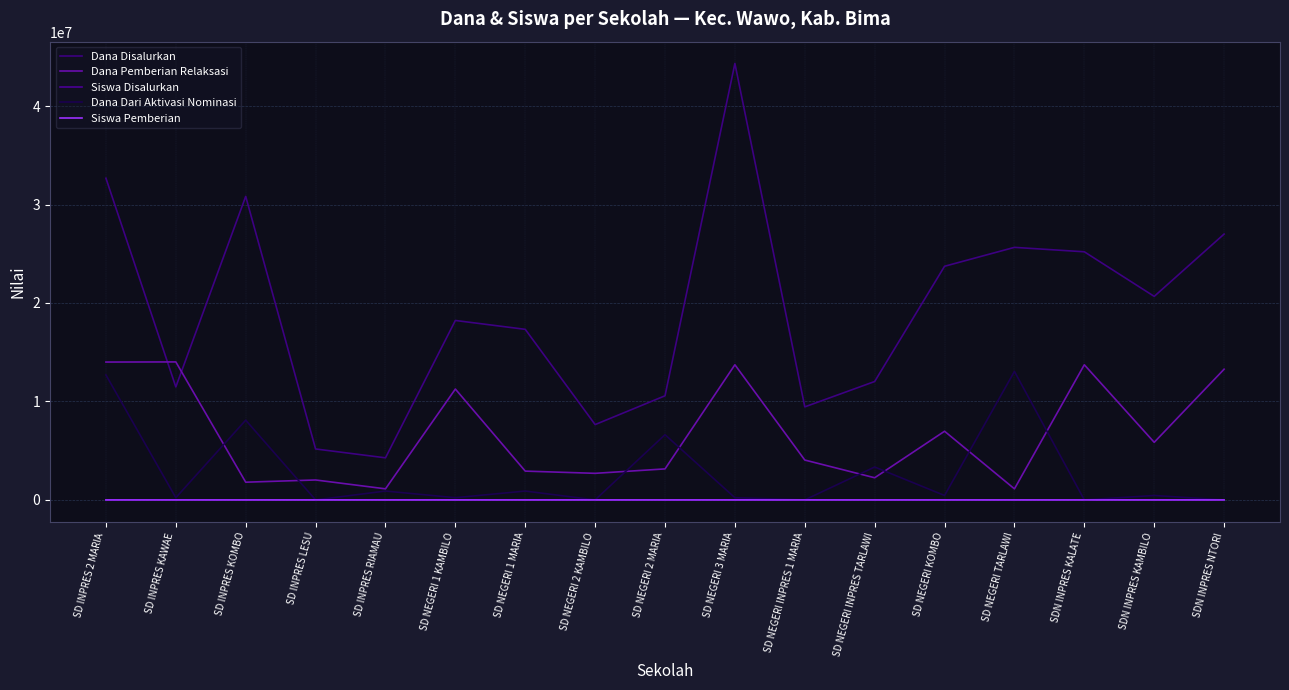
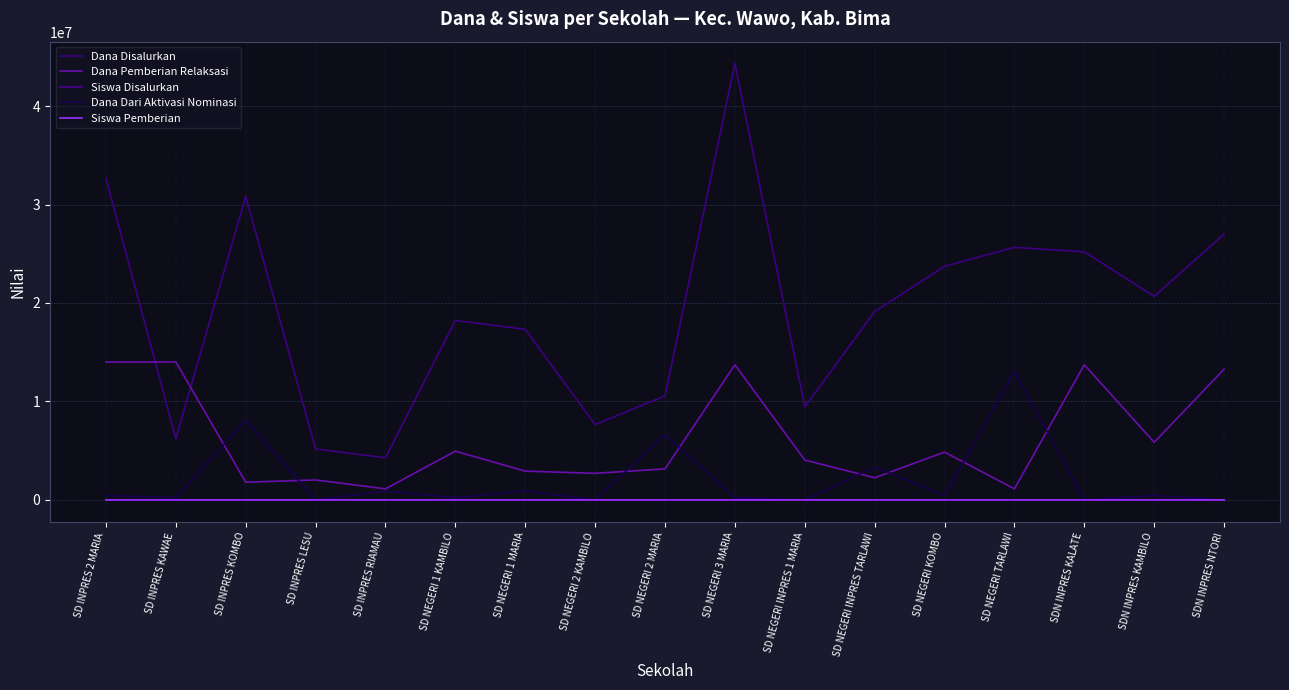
  {
    "Dana Disalurkan": {
      "SD INPRES 2 MARIA": 33000000,
-     "SD INPRES KAWAE": 11000000,
+     "SD INPRES KAWAE": 6000000,
      "SD INPRES KOMBO": 31000000,
      "SD INPRES LESU": 5000000,
      "SD INPRES RIAMAU": 4000000,
      "SD NEGERI 1 KAMBILO": 18000000,
      "SD NEGERI 1 MARIA": 17000000,
      "SD NEGERI 2 KAMBILO": 8000000,
      "SD NEGERI 2 MARIA": 11000000,
      "SD NEGERI 3 MARIA": 44000000,
      "SD NEGERI INPRES 1 MARIA": 9000000,
-     "SD NEGERI INPRES TARLAWI": 12000000,
+     "SD NEGERI INPRES TARLAWI": 19000000,
      "SD NEGERI KOMBO": 24000000,
      "SD NEGERI TARLAWI": 26000000,
      "SDN INPRES KALATE": 25000000,
      "SDN INPRES KAMBILO": 21000000,
      "SDN INPRES NTORI": 27000000
    },
    "Dana Pemberian Relaksasi": {
      "SD INPRES 2 MARIA": 14000000,
      "SD INPRES KAWAE": 14000000,
      "SD INPRES KOMBO": 2000000,
      "SD INPRES LESU": 2000000,
-     "SD NEGERI 1 KAMBILO": 11000000,
+     "SD NEGERI 1 KAMBILO": 5000000,
      "SD NEGERI 1 MARIA": 3000000,
      "SD NEGERI 2 KAMBILO": 3000000,
      "SD NEGERI 2 MARIA": 3000000,
      "SD NEGERI 3 MARIA": 14000000,
      "SD NEGERI INPRES 1 MARIA": 4000000,
      "SD NEGERI INPRES TARLAWI": 2000000,
-     "SD NEGERI KOMBO": 7000000,
+     "SD NEGERI KOMBO": 5000000,
      "SD NEGERI TARLAWI": 1000000,
      "SDN INPRES KALATE": 14000000,
      "SDN INPRES KAMBILO": 6000000,
      "SDN INPRES NTORI": 13000000
    },
    "Siswa Pemberian": {
      "SD INPRES 2 MARIA": 0,
      "SD INPRES KOMBO": 0,
      "SD INPRES RIAMAU": 0,
      "SD NEGERI 1 MARIA": 0,
      "SD NEGERI 2 MARIA": 0,
      "SD NEGERI INPRES TARLAWI": 0,
      "SD NEGERI KOMBO": 0,
      "SD NEGERI TARLAWI": 0,
      "SDN INPRES KAMBILO": 0
    },
    "Dana Dari Aktivasi Nominasi": {
-     "SD INPRES 2 MARIA": 13000000,
+     "SD INPRES 2 MARIA": 0,
      "SD INPRES KOMBO": 8000000,
      "SD NEGERI 1 MARIA": 1000000,
      "SD NEGERI 2 MARIA": 7000000,
      "SD NEGERI INPRES TARLAWI": 3000000,
      "SD NEGERI KOMBO": 0,
      "SD NEGERI TARLAWI": 13000000,
      "SDN INPRES KAMBILO": 0
    }
  }
